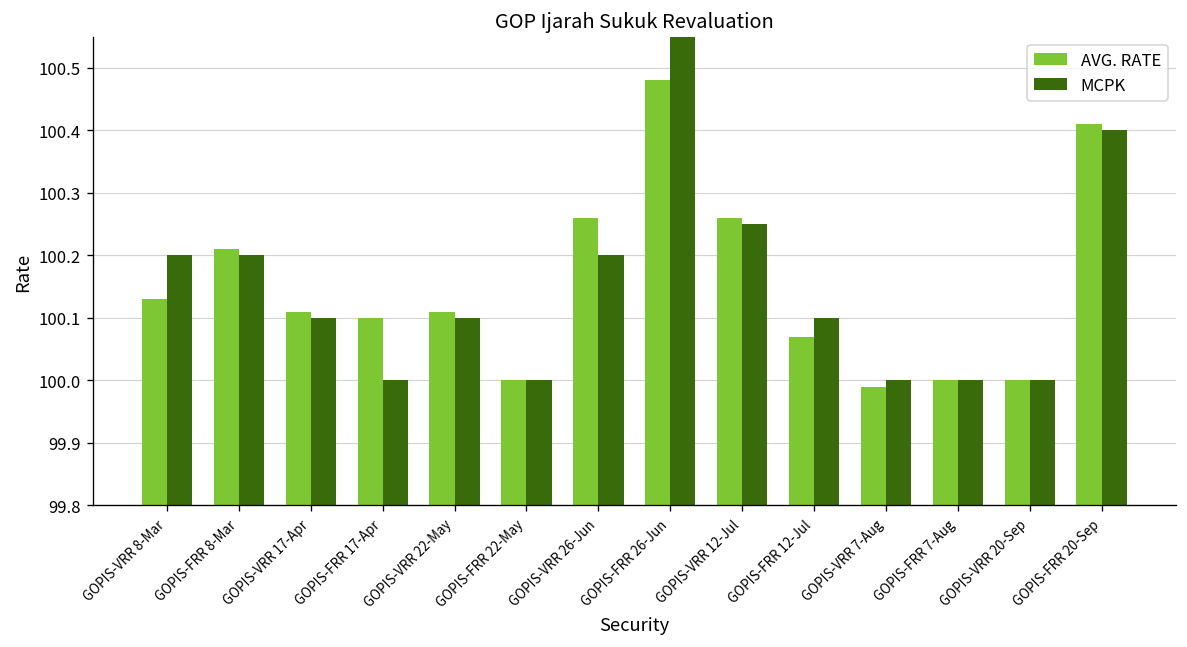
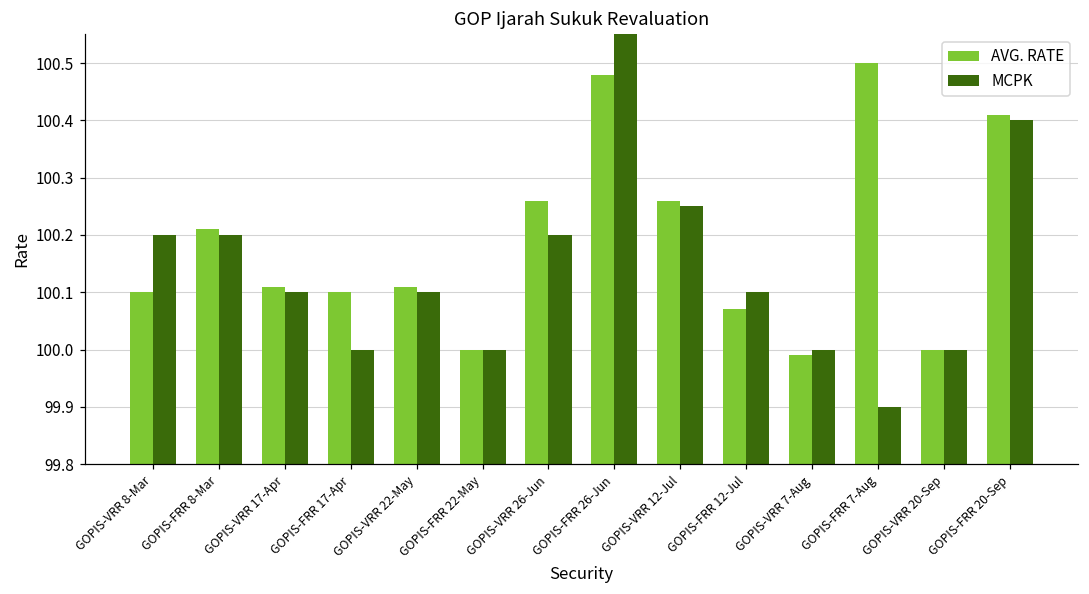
  {
    "AVG. RATE": {
-     "GOPIS-VRR 8-Mar": 100.13,
+     "GOPIS-VRR 8-Mar": 100.10,
      "GOPIS-FRR 8-Mar": 100.21,
      "GOPIS-VRR 17-Apr": 100.11,
      "GOPIS-FRR 17-Apr": 100.10,
      "GOPIS-VRR 22-May": 100.11,
      "GOPIS-FRR 22-May": 100.00,
      "GOPIS-VRR 26-Jun": 100.26,
      "GOPIS-FRR 26-Jun": 100.48,
      "GOPIS-VRR 12-Jul": 100.26,
      "GOPIS-FRR 12-Jul": 100.07,
      "GOPIS-VRR 7-Aug": 99.99,
-     "GOPIS-FRR 7-Aug": 100.0,
+     "GOPIS-FRR 7-Aug": 100.5,
      "GOPIS-VRR 20-Sep": 100.00,
      "GOPIS-FRR 20-Sep": 100.41
    },
    "MCPK": {
      "GOPIS-VRR 8-Mar": 100.2,
      "GOPIS-FRR 8-Mar": 100.2,
      "GOPIS-VRR 17-Apr": 100.1,
      "GOPIS-FRR 17-Apr": 100.0,
      "GOPIS-VRR 22-May": 100.1,
      "GOPIS-FRR 22-May": 100.0,
      "GOPIS-VRR 26-Jun": 100.2,
      "GOPIS-VRR 12-Jul": 100.25,
      "GOPIS-FRR 12-Jul": 100.1,
      "GOPIS-VRR 7-Aug": 100.0,
-     "GOPIS-FRR 7-Aug": 100.0,
+     "GOPIS-FRR 7-Aug": 99.9,
      "GOPIS-VRR 20-Sep": 100.0,
      "GOPIS-FRR 20-Sep": 100.4
    }
  }
